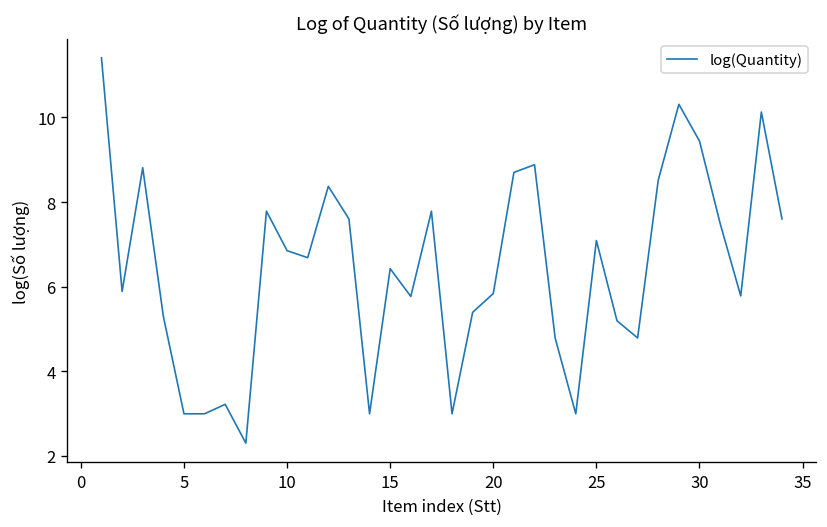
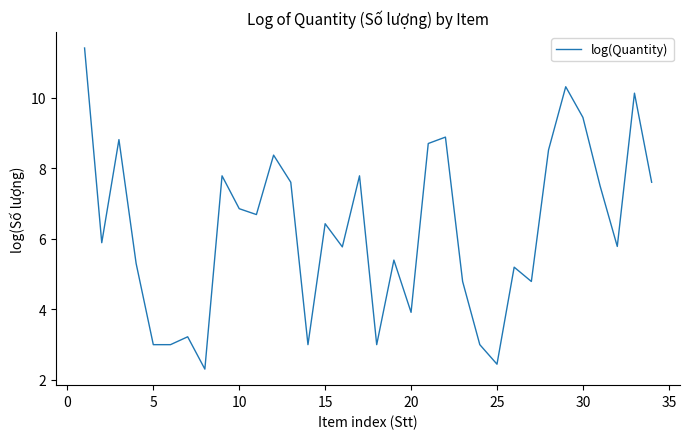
  {
    "5": 3.0,
    "10": 6.9,
    "15": 6.4,
-   "20": 5.8,
-   "25": 7.1,
+   "20": 3.9,
+   "25": 2.4,
    "30": 9.4
  }
